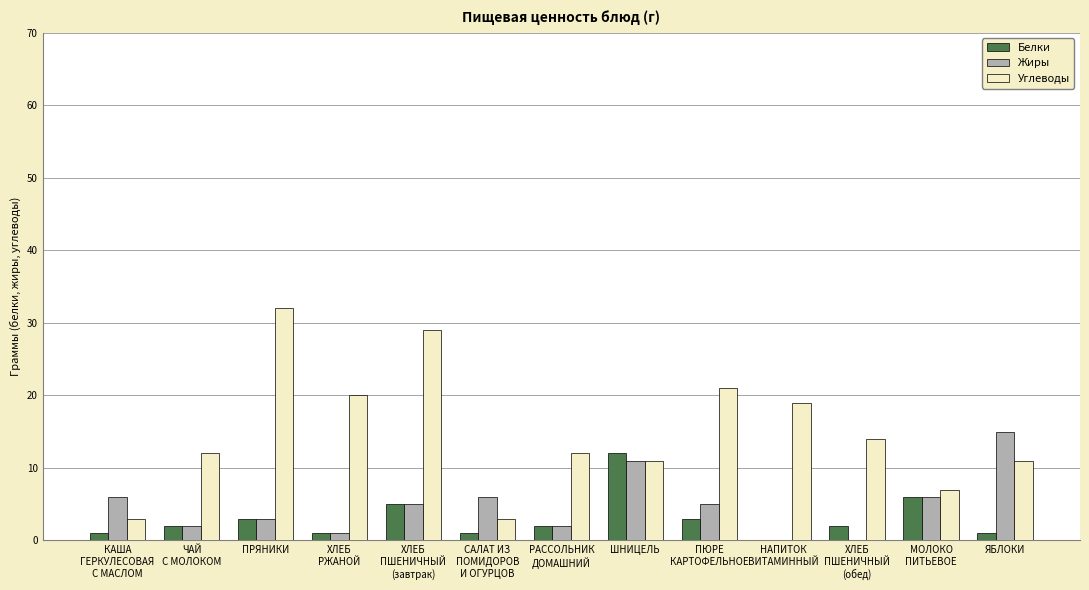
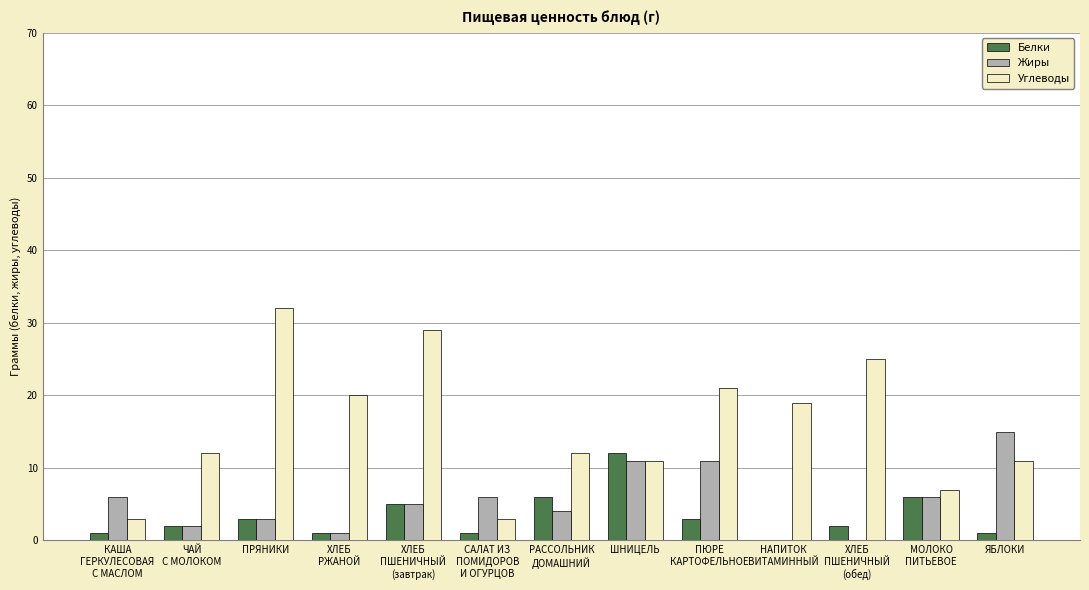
  {
    "Белки": {
      "КАША ГЕРКУЛЕСОВАЯ С МАСЛОМ": 1,
      "ЧАЙ С МОЛОКОМ": 2,
      "ПРЯНИКИ": 3,
      "ХЛЕБ РЖАНОЙ": 1,
      "ХЛЕБ ПШЕНИЧНЫЙ (завтрак)": 5,
      "САЛАТ ИЗ ПОМИДОРОВ И ОГУРЦОВ": 1,
-     "РАССОЛЬНИК ДОМАШНИЙ": 2,
+     "РАССОЛЬНИК ДОМАШНИЙ": 6,
      "ШНИЦЕЛЬ": 12,
      "ПЮРЕ КАРТОФЕЛЬНОЕ": 3,
      "НАПИТОК ВИТАМИННЫЙ": 0,
      "ХЛЕБ ПШЕНИЧНЫЙ (обед)": 2,
      "МОЛОКО ПИТЬЕВОЕ": 6,
      "ЯБЛОКИ": 1
    },
    "Жиры": {
      "КАША ГЕРКУЛЕСОВАЯ С МАСЛОМ": 6,
      "ЧАЙ С МОЛОКОМ": 2,
      "ПРЯНИКИ": 3,
      "ХЛЕБ РЖАНОЙ": 1,
      "ХЛЕБ ПШЕНИЧНЫЙ (завтрак)": 5,
      "САЛАТ ИЗ ПОМИДОРОВ И ОГУРЦОВ": 6,
-     "РАССОЛЬНИК ДОМАШНИЙ": 2,
+     "РАССОЛЬНИК ДОМАШНИЙ": 4,
      "ШНИЦЕЛЬ": 11,
-     "ПЮРЕ КАРТОФЕЛЬНОЕ": 5,
+     "ПЮРЕ КАРТОФЕЛЬНОЕ": 11,
      "НАПИТОК ВИТАМИННЫЙ": 0,
      "ХЛЕБ ПШЕНИЧНЫЙ (обед)": 0,
      "МОЛОКО ПИТЬЕВОЕ": 6,
      "ЯБЛОКИ": 15
    },
    "Углеводы": {
      "КАША ГЕРКУЛЕСОВАЯ С МАСЛОМ": 3,
      "ЧАЙ С МОЛОКОМ": 12,
      "ПРЯНИКИ": 32,
      "ХЛЕБ РЖАНОЙ": 20,
      "ХЛЕБ ПШЕНИЧНЫЙ (завтрак)": 29,
      "САЛАТ ИЗ ПОМИДОРОВ И ОГУРЦОВ": 3,
      "РАССОЛЬНИК ДОМАШНИЙ": 12,
      "ШНИЦЕЛЬ": 11,
      "ПЮРЕ КАРТОФЕЛЬНОЕ": 21,
      "НАПИТОК ВИТАМИННЫЙ": 19,
-     "ХЛЕБ ПШЕНИЧНЫЙ (обед)": 14,
+     "ХЛЕБ ПШЕНИЧНЫЙ (обед)": 25,
      "МОЛОКО ПИТЬЕВОЕ": 7,
      "ЯБЛОКИ": 11
    }
  }
